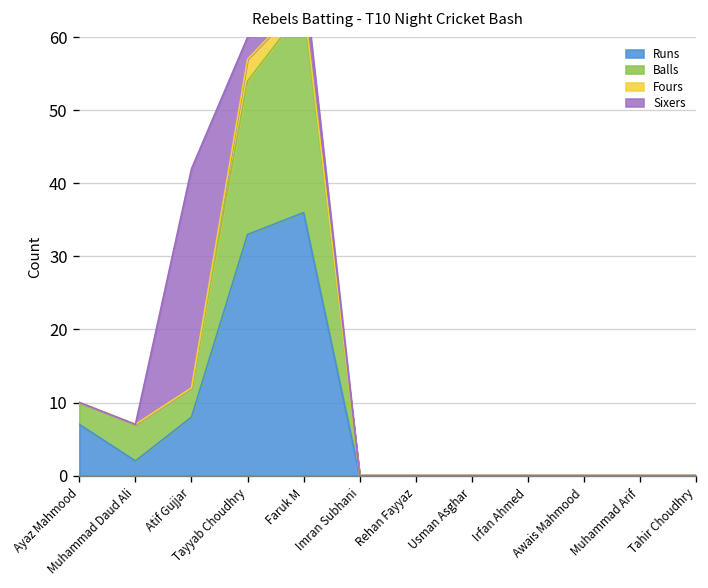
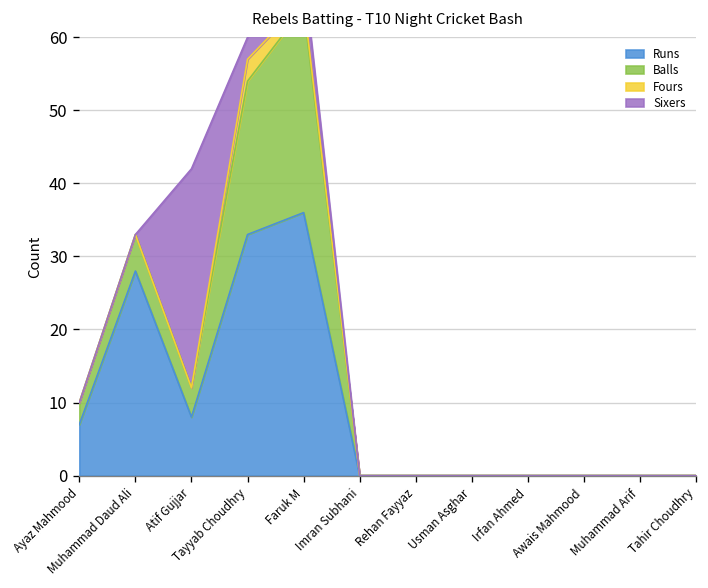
  {
    "Runs": {
      "Ayaz Mahmood": 7,
-     "Muhammad Daud Ali": 2,
+     "Muhammad Daud Ali": 28,
      "Atif Gujjar": 8,
      "Tayyab Choudhry": 33,
      "Faruk M": 36
    },
    "Balls": {
      "Tayyab Choudhry": 21
    },
    "Fours": {
      "Tayyab Choudhry": 3
    },
    "Sixers": {
      "Atif Gujjar": 30,
      "Tayyab Choudhry": 3
    }
  }
